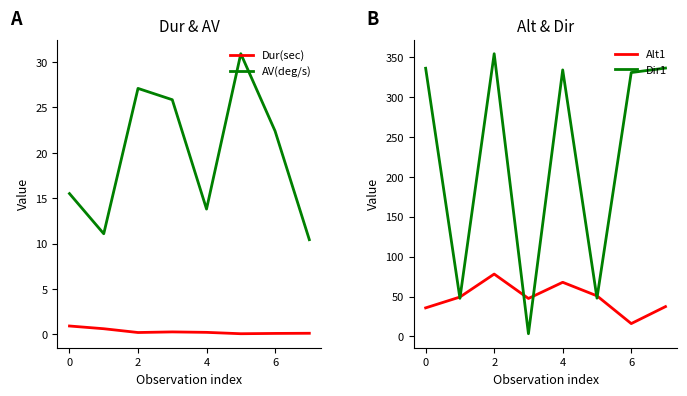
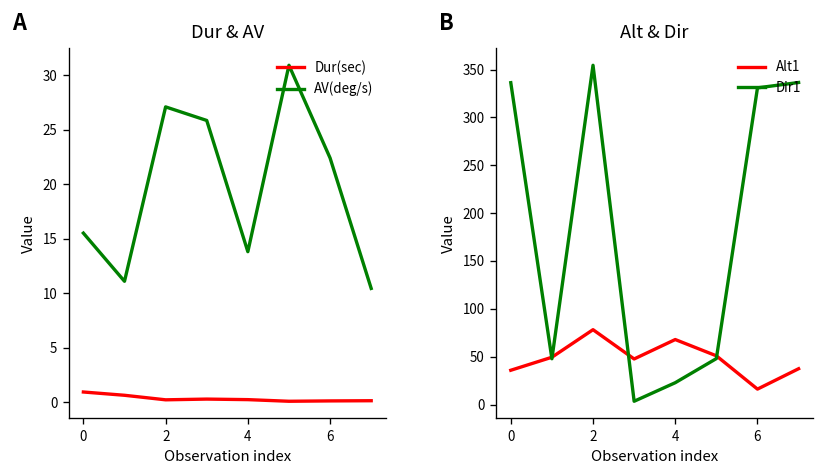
  {
    "Dur & AV": {
      "Dur(sec)": {
        "0": 1,
        "2": 0,
        "4": 0,
        "6": 0
      },
      "AV(deg/s)": {
        "0": 16,
        "2": 27,
        "4": 14,
        "6": 22
      }
    },
    "Alt & Dir": {
      "Alt1": {
        "0": 40,
        "2": 80,
        "4": 70,
        "6": 20
      },
      "Dir1": {
        "0": 340,
        "2": 350,
-       "4": 330,
+       "4": 20,
        "6": 330
      }
    }
  }
